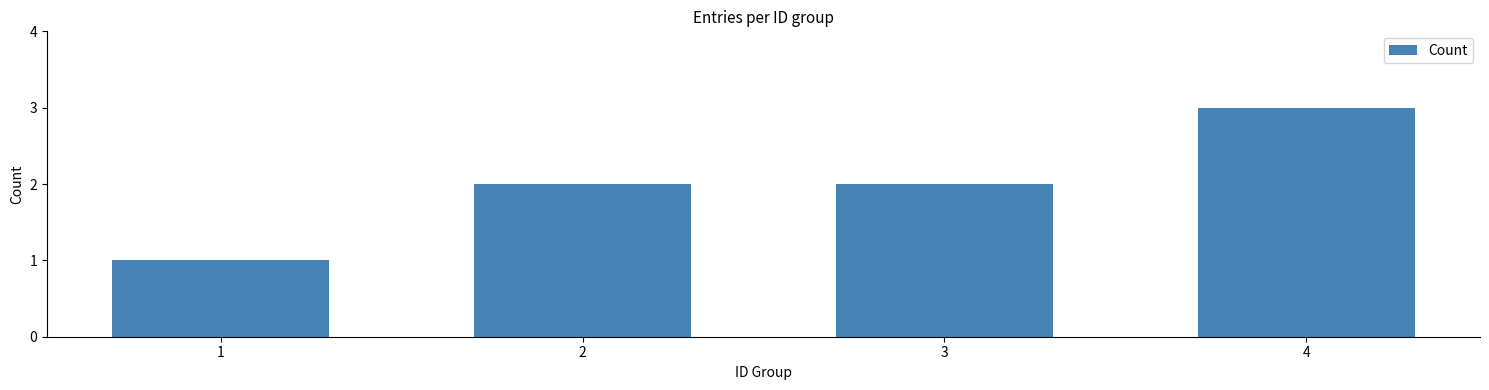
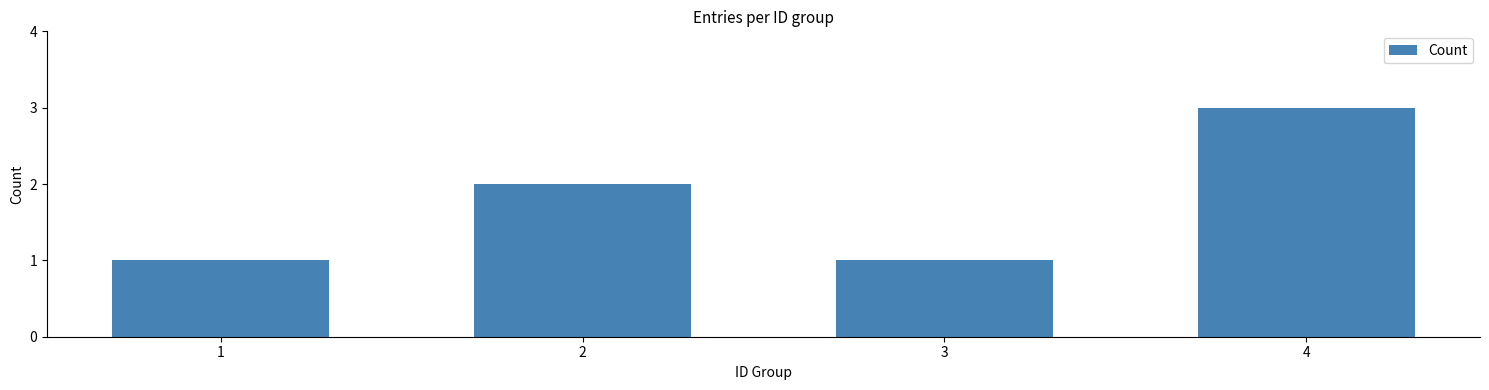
  {
    "1": 1,
    "2": 2,
-   "3": 2,
+   "3": 1,
    "4": 3
  }
